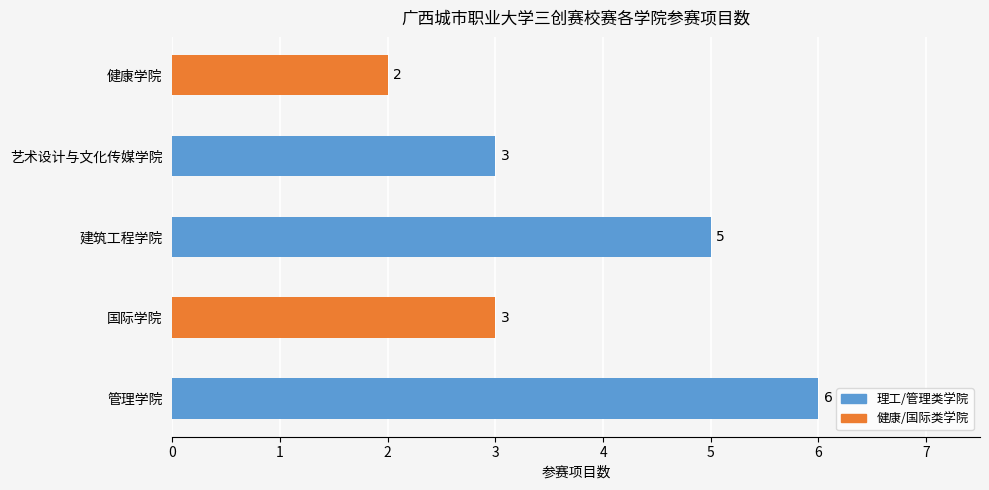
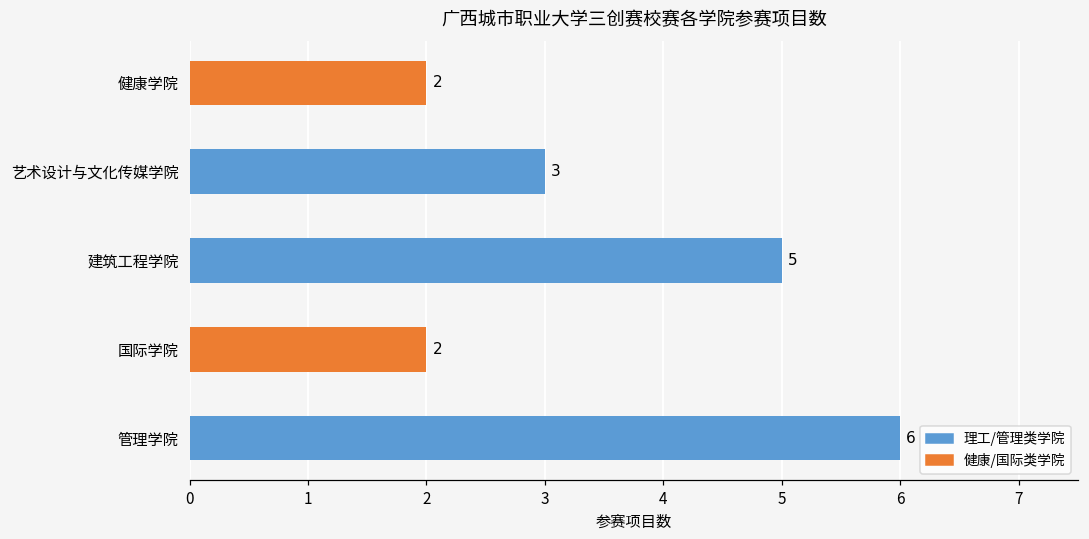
  {
    "健康学院": 2,
    "艺术设计与文化传媒学院": 3,
    "建筑工程学院": 5,
-   "国际学院": 3,
+   "国际学院": 2,
    "管理学院": 6
  }
